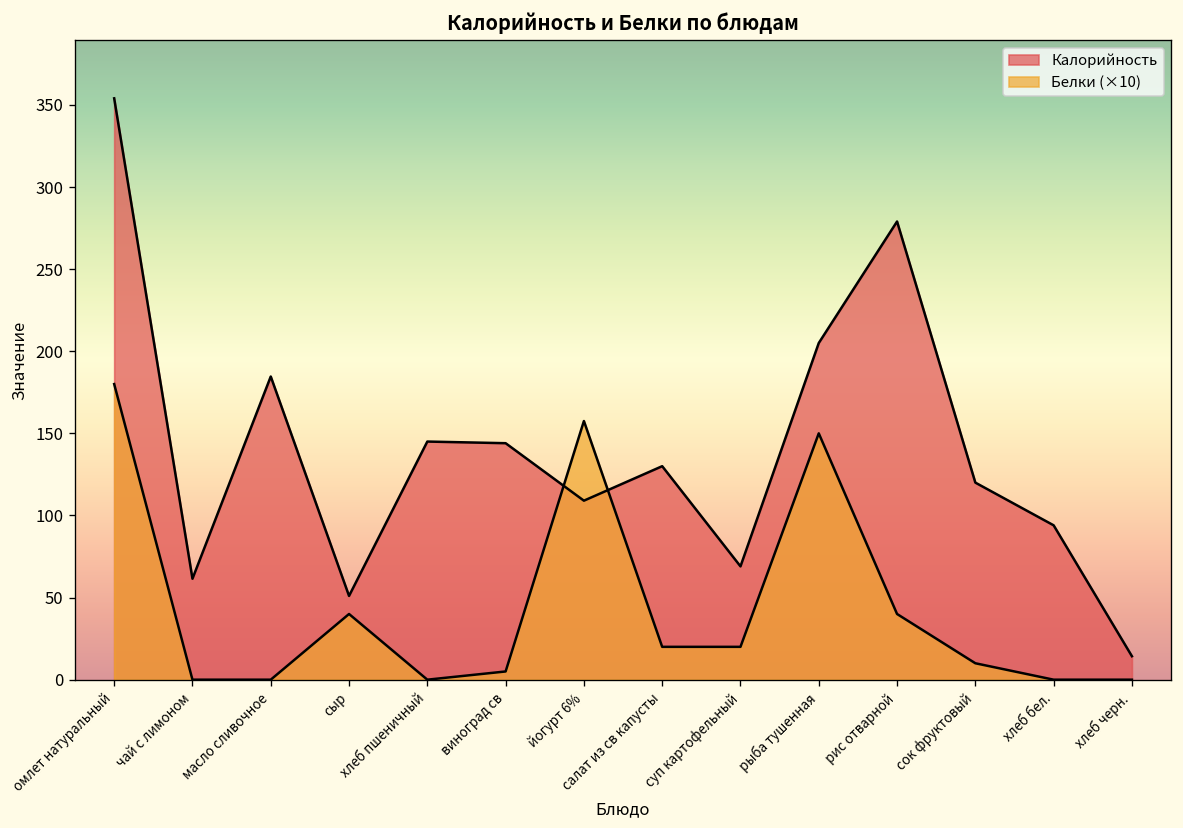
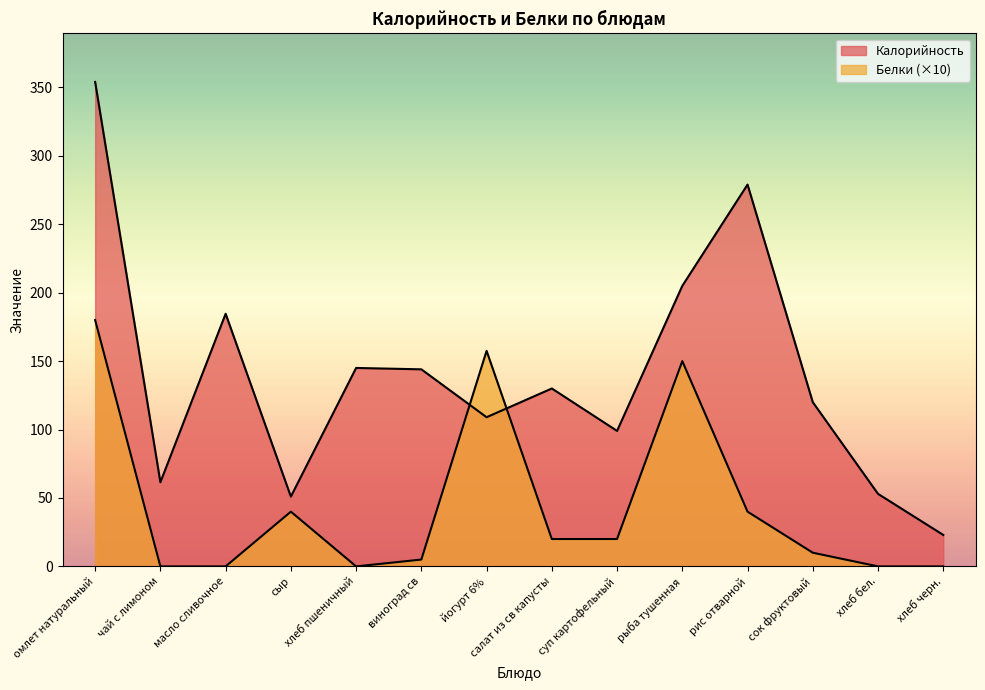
  {
    "Калорийность": {
      "омлет натуральный": 354,
      "чай с лимоном": 61,
      "масло сливочное": 185,
      "сыр": 51,
      "хлеб пшеничный": 145,
      "виноград св": 144,
      "йогурт 6%": 109,
      "салат из св капусты": 130,
-     "суп картофельный": 69,
+     "суп картофельный": 99,
      "рыба тушенная": 205,
      "рис отварной": 279,
      "сок фруктовый": 120,
-     "хлеб бел.": 94,
-     "хлеб черн.": 14
+     "хлеб бел.": 53,
+     "хлеб черн.": 23
    },
    "Белки (×10)": {
      "омлет натуральный": 180,
      "чай с лимоном": 0,
      "масло сливочное": 0,
      "сыр": 40,
      "хлеб пшеничный": 0,
      "виноград св": 5,
      "йогурт 6%": 158,
      "салат из св капусты": 20,
      "суп картофельный": 20,
      "рыба тушенная": 150,
      "рис отварной": 40,
      "сок фруктовый": 10,
      "хлеб бел.": 0,
      "хлеб черн.": 0
    }
  }
